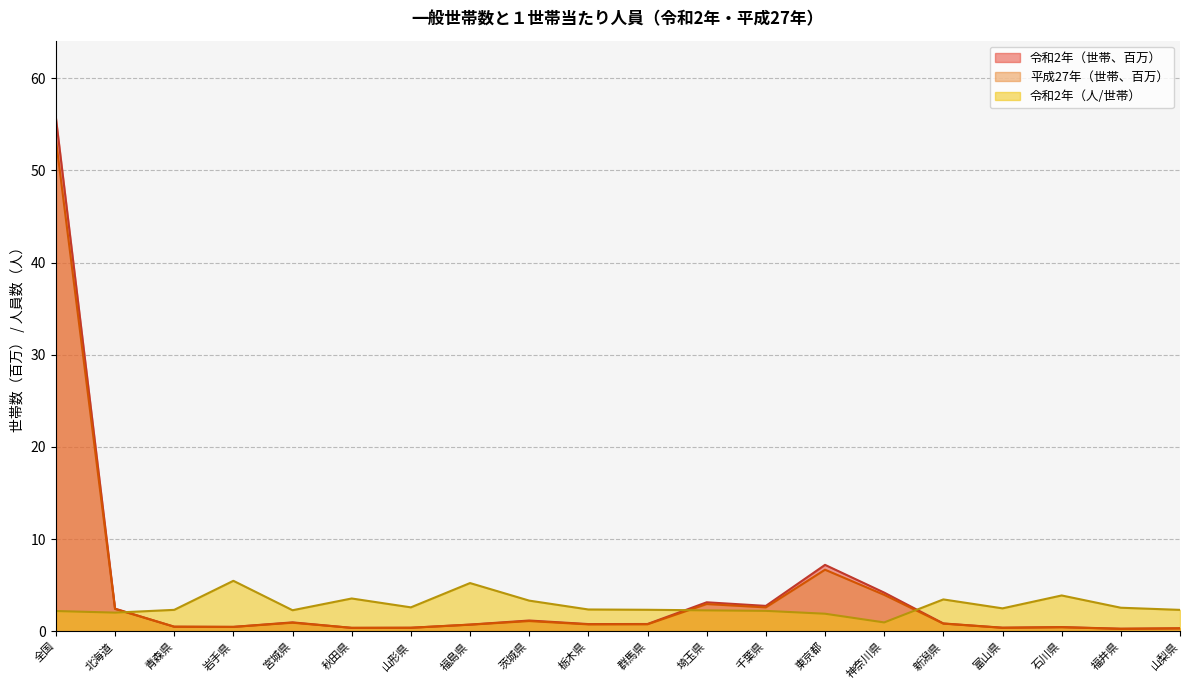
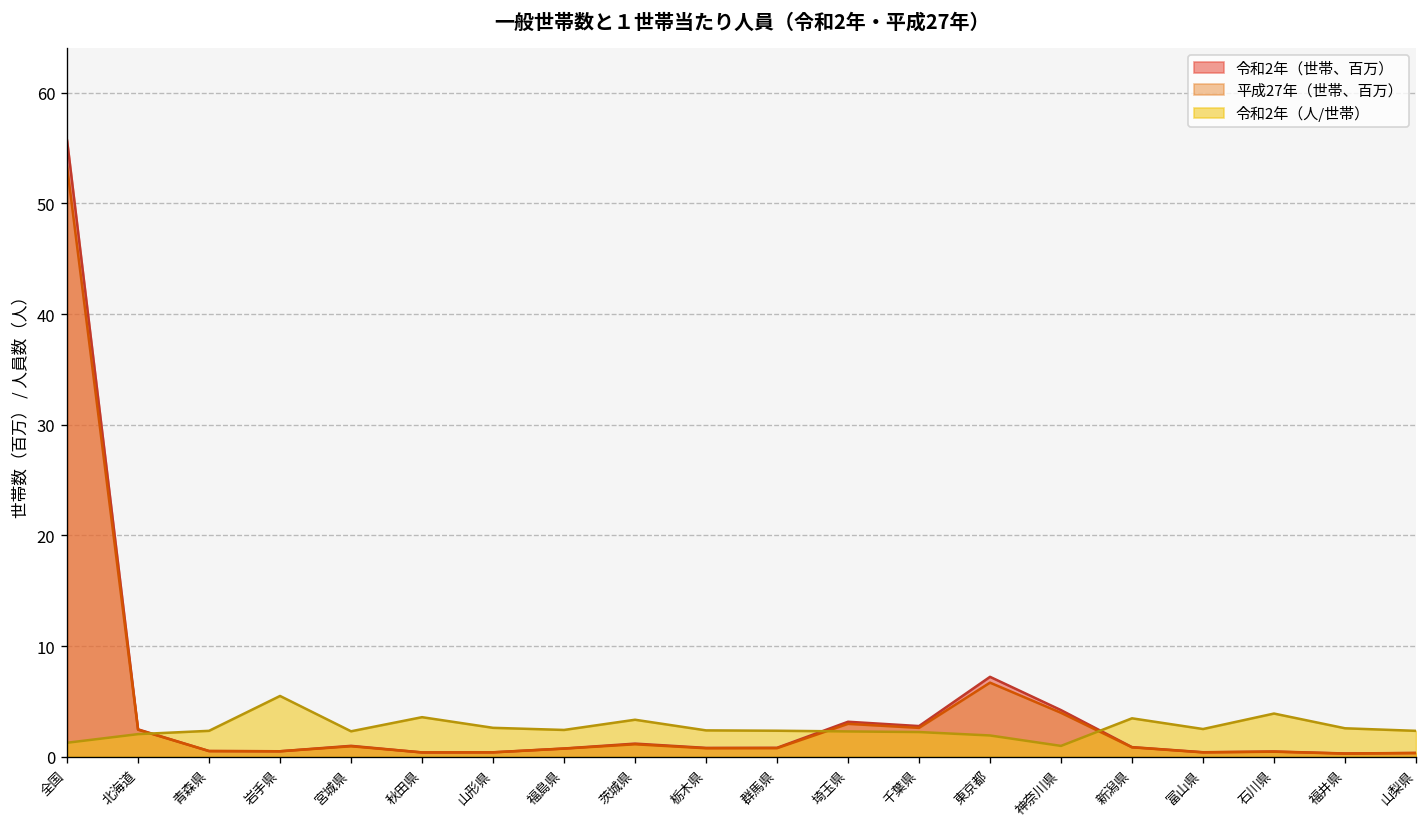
  {
    "令和2年（人/世帯）": {
-     "全国": 2,
+     "全国": 1,
      "北海道": 2,
      "青森県": 2,
      "岩手県": 5,
      "宮城県": 2,
      "秋田県": 4,
      "山形県": 3,
-     "福島県": 5,
+     "福島県": 2,
      "茨城県": 3,
      "栃木県": 2,
      "群馬県": 2,
      "埼玉県": 2,
      "千葉県": 2,
      "東京都": 2,
      "神奈川県": 1,
      "新潟県": 3,
      "富山県": 3,
      "石川県": 4,
      "福井県": 3,
      "山梨県": 2
    }
  }
